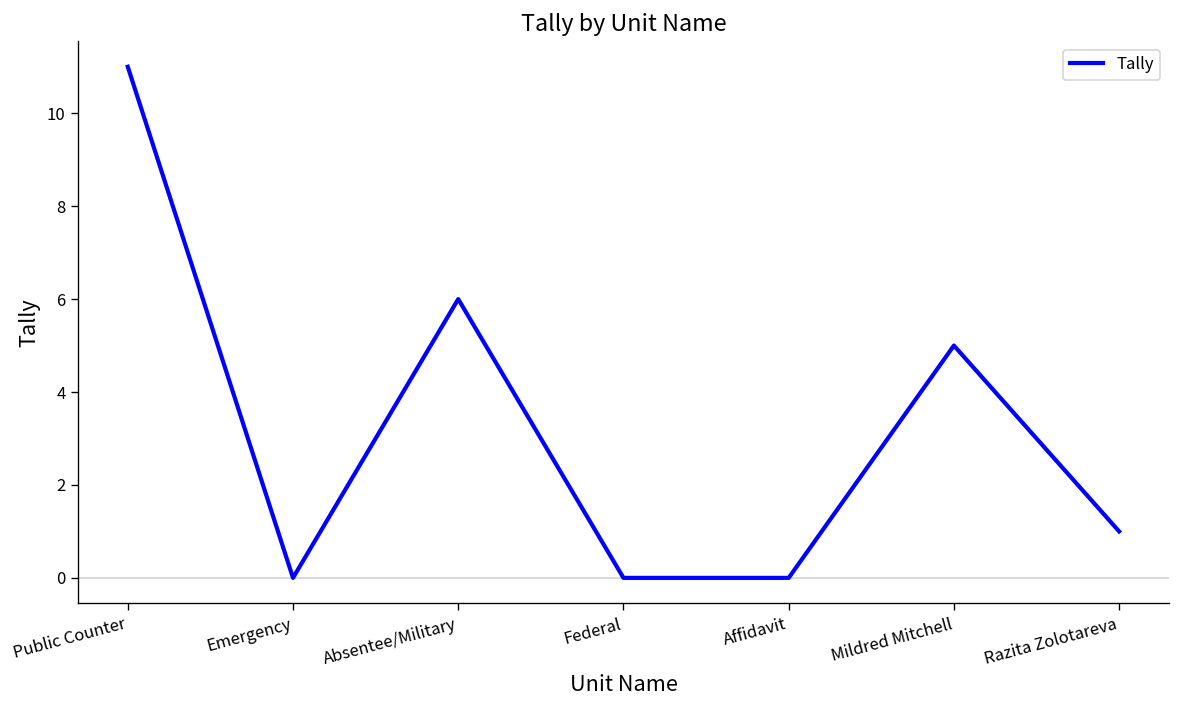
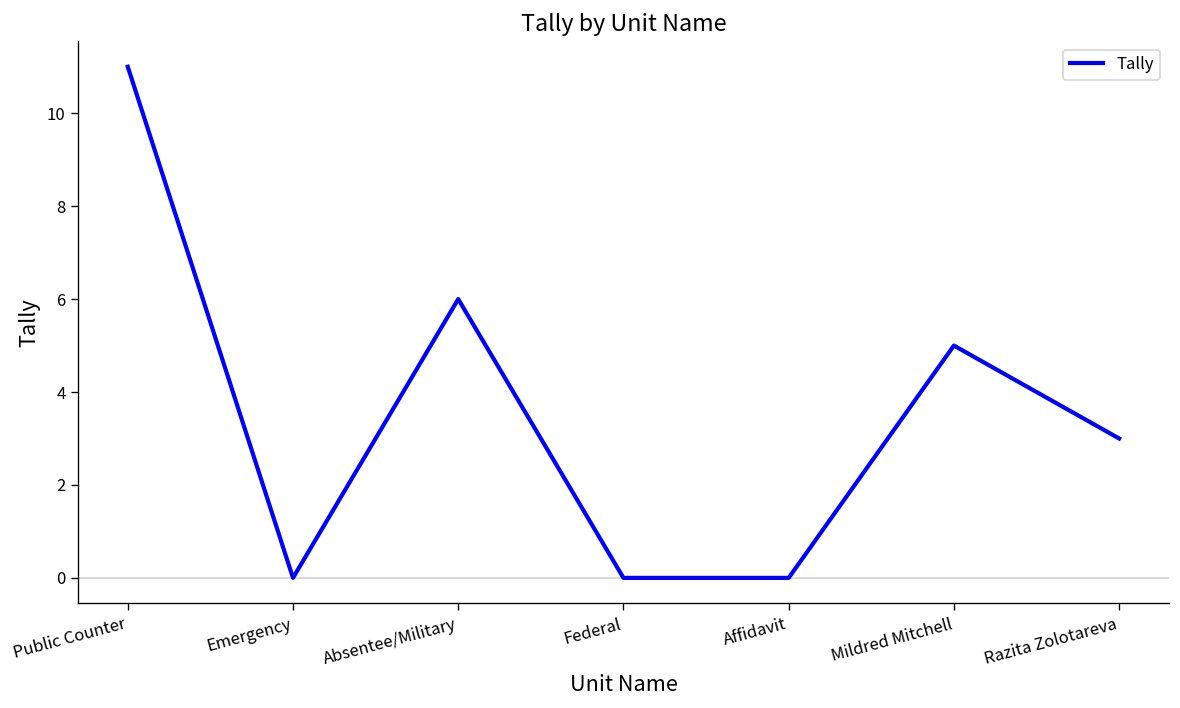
  {
    "Public Counter": 11,
    "Emergency": 0,
    "Absentee/Military": 6,
    "Federal": 0,
    "Affidavit": 0,
    "Mildred Mitchell": 5,
-   "Razita Zolotareva": 1
+   "Razita Zolotareva": 3
  }
